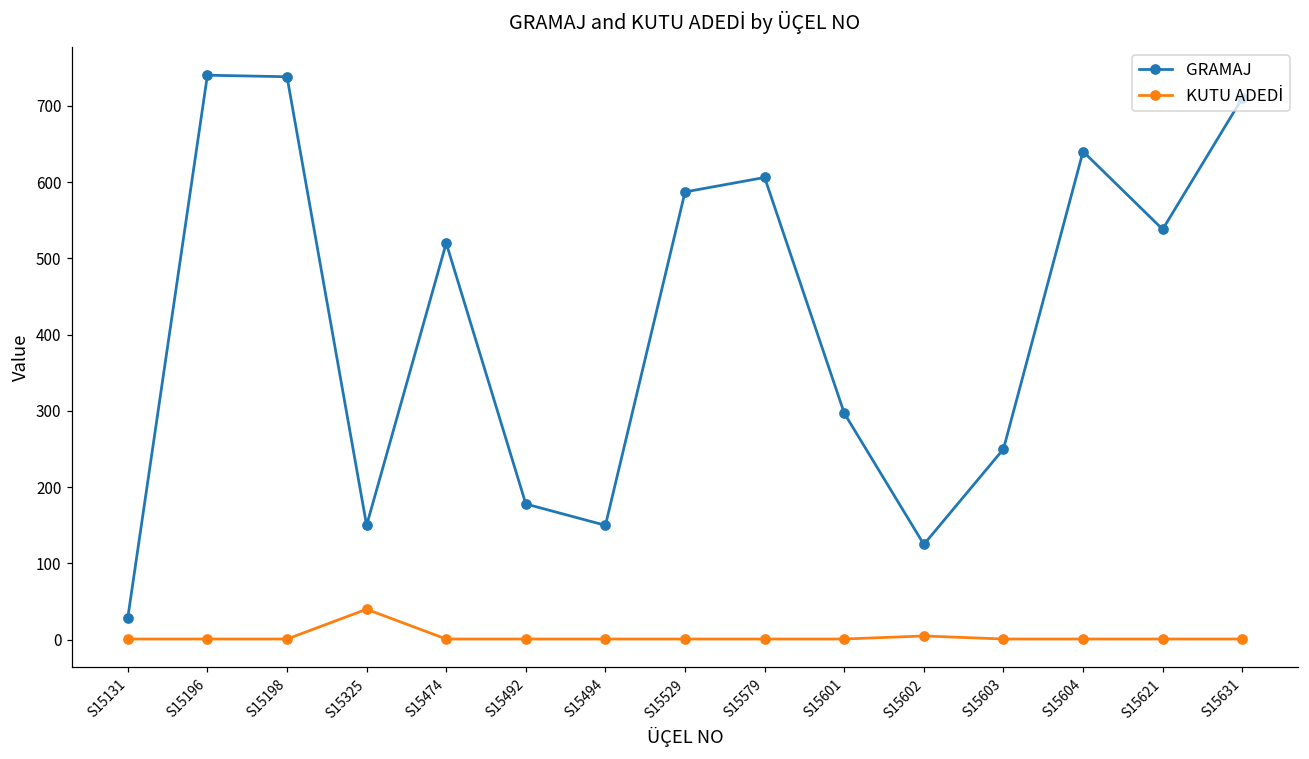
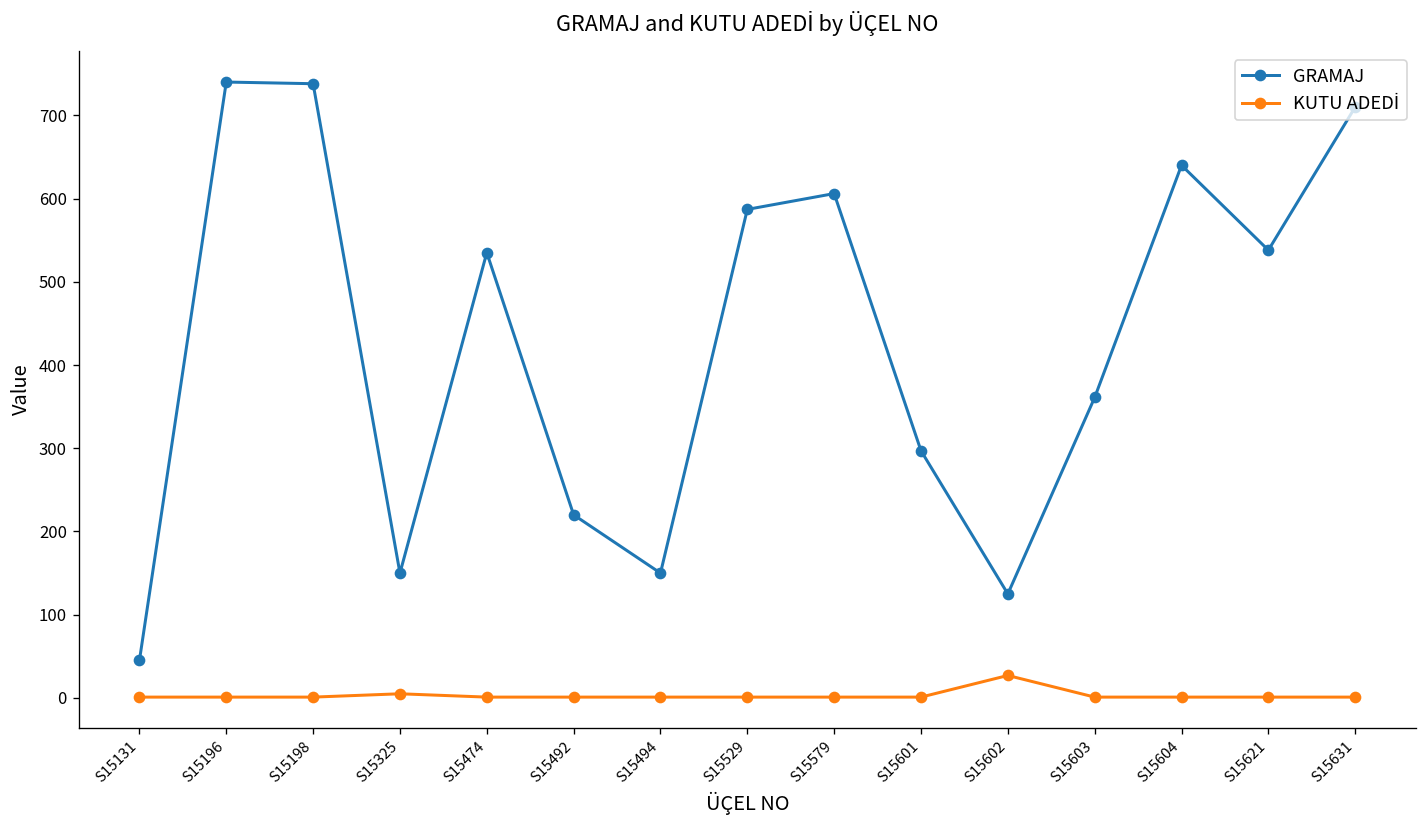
  {
    "GRAMAJ": {
-     "S15131": 30,
+     "S15131": 50,
      "S15196": 740,
      "S15198": 740,
      "S15325": 150,
-     "S15474": 520,
-     "S15492": 180,
+     "S15474": 540,
+     "S15492": 220,
      "S15494": 150,
      "S15529": 590,
      "S15579": 610,
      "S15601": 300,
      "S15602": 130,
-     "S15603": 250,
+     "S15603": 360,
      "S15604": 640,
      "S15621": 540
    },
    "KUTU ADEDİ": {
      "S15131": 0,
      "S15196": 0,
      "S15198": 0,
-     "S15325": 40,
+     "S15325": 10,
      "S15474": 0,
      "S15492": 0,
      "S15494": 0,
      "S15529": 0,
      "S15579": 0,
      "S15601": 0,
-     "S15602": 10,
+     "S15602": 30,
      "S15603": 0,
      "S15604": 0,
      "S15621": 0,
      "S15631": 0
    }
  }
